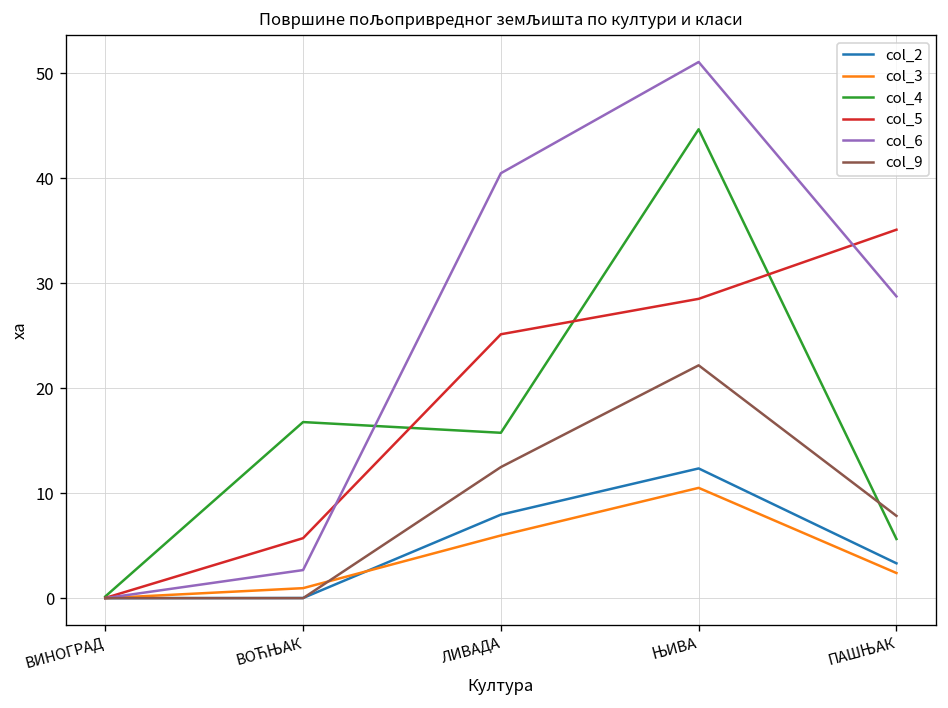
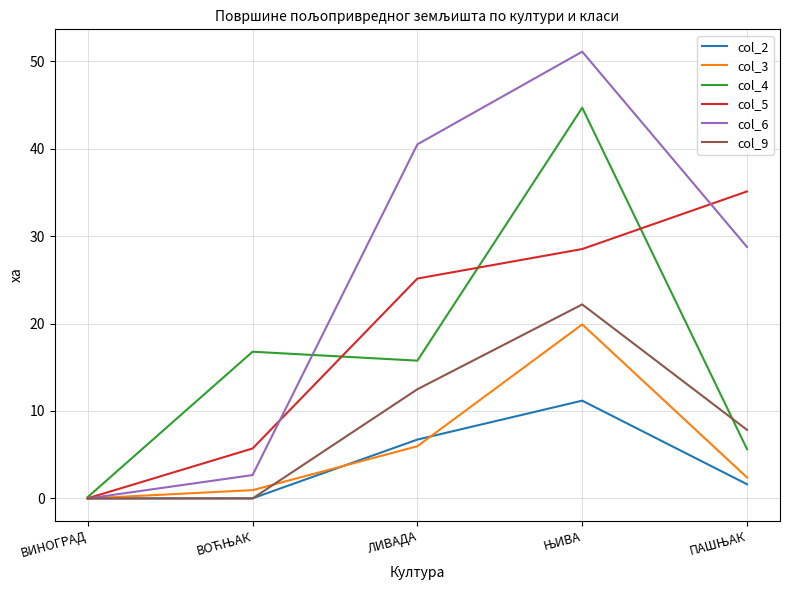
  {
    "col_2": {
-     "ЛИВАДА": 8,
-     "ЊИВА": 12,
-     "ПАШЊАК": 3
+     "ЛИВАДА": 7,
+     "ЊИВА": 11,
+     "ПАШЊАК": 2
    },
    "col_3": {
      "ВОЋЊАК": 1,
      "ЛИВАДА": 6,
-     "ЊИВА": 11,
+     "ЊИВА": 20,
      "ПАШЊАК": 2
    },
    "col_4": {
      "ВОЋЊАК": 17,
      "ЛИВАДА": 16,
      "ЊИВА": 45,
      "ПАШЊАК": 6
    },
    "col_5": {
      "ВОЋЊАК": 6,
      "ЛИВАДА": 25,
      "ЊИВА": 29,
      "ПАШЊАК": 35
    },
    "col_6": {
      "ВОЋЊАК": 3,
      "ЛИВАДА": 40,
      "ЊИВА": 51,
      "ПАШЊАК": 29
    },
    "col_9": {
      "ЛИВАДА": 12,
      "ЊИВА": 22,
      "ПАШЊАК": 8
    }
  }
